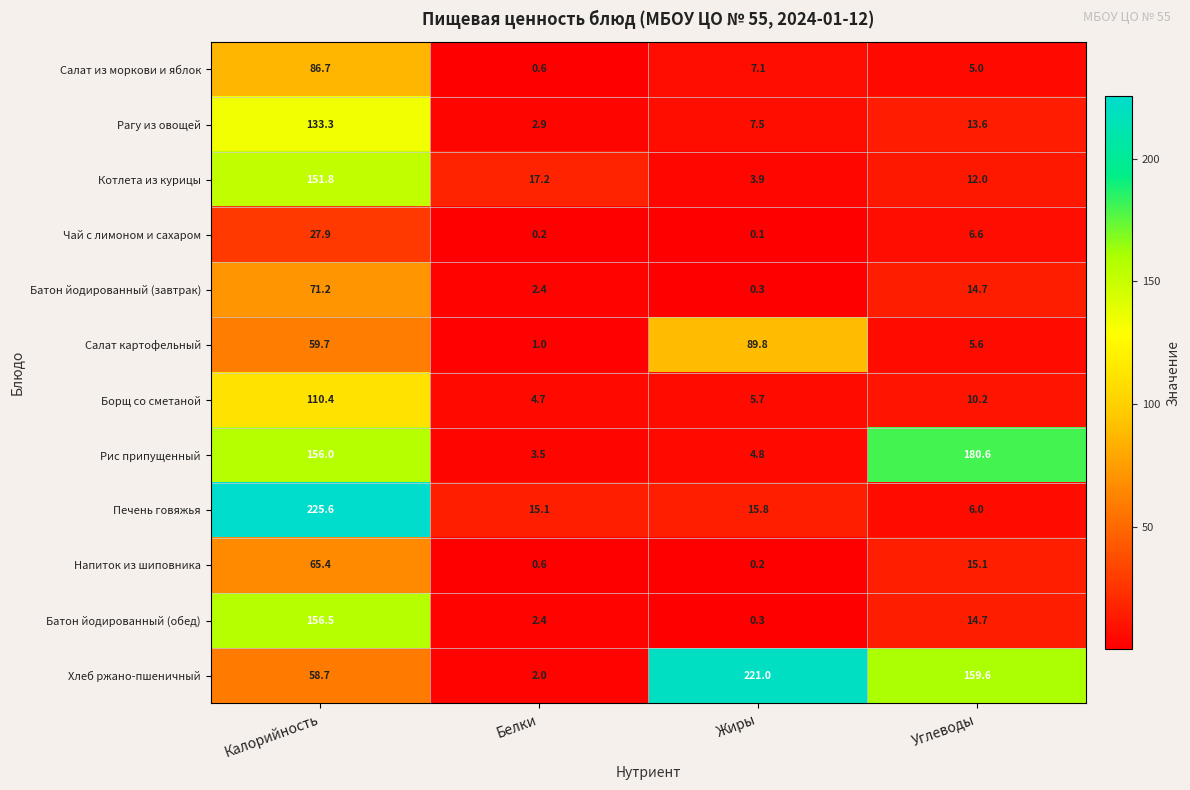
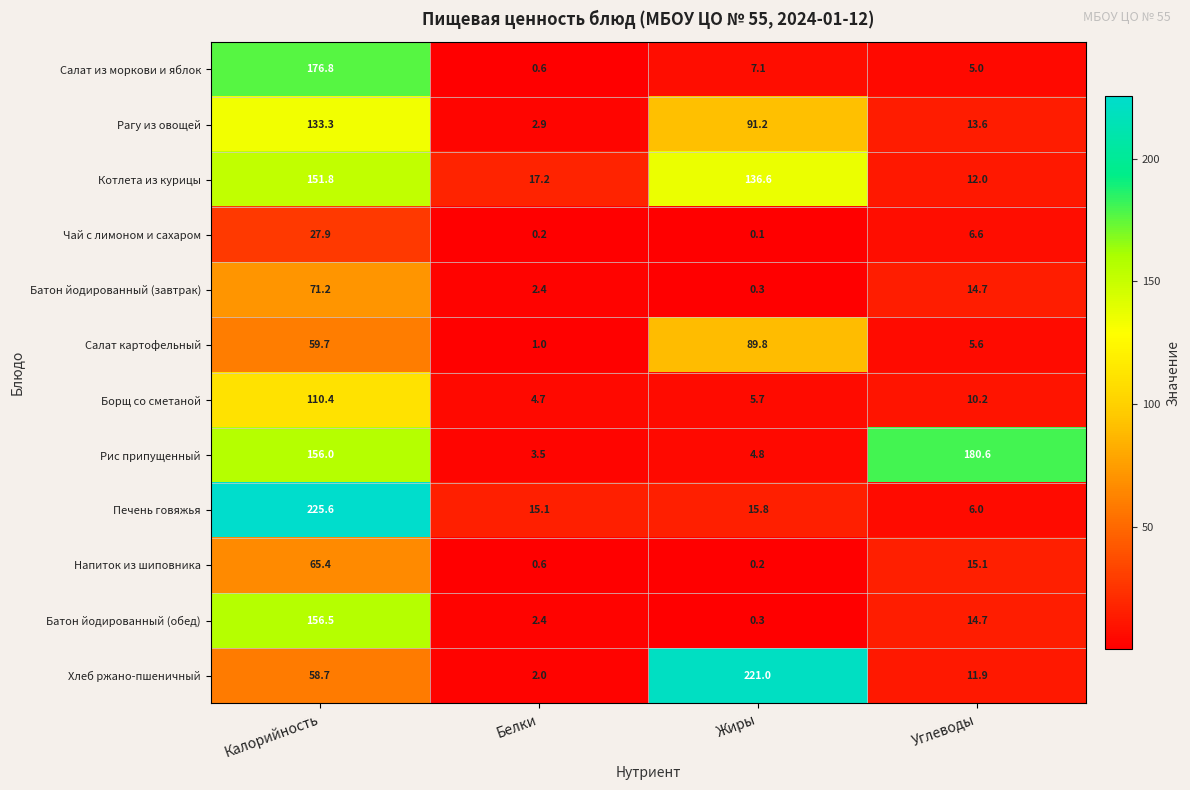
  {
    "Салат из моркови и яблок": {
-     "Калорийность": 86.7,
+     "Калорийность": 176.8,
      "Белки": 0.6,
      "Жиры": 7.1,
      "Углеводы": 5.0
    },
    "Рагу из овощей": {
      "Калорийность": 133.3,
      "Белки": 2.9,
-     "Жиры": 7.5,
+     "Жиры": 91.2,
      "Углеводы": 13.6
    },
    "Котлета из курицы": {
      "Калорийность": 151.8,
      "Белки": 17.2,
-     "Жиры": 3.9,
+     "Жиры": 136.6,
      "Углеводы": 12.0
    },
    "Чай с лимоном и сахаром": {
      "Калорийность": 27.9,
      "Белки": 0.2,
      "Жиры": 0.1,
      "Углеводы": 6.6
    },
    "Батон йодированный (завтрак)": {
      "Калорийность": 71.2,
      "Белки": 2.4,
      "Жиры": 0.3,
      "Углеводы": 14.7
    },
    "Салат картофельный": {
      "Калорийность": 59.7,
      "Белки": 1.0,
      "Жиры": 89.8,
      "Углеводы": 5.6
    },
    "Борщ со сметаной": {
      "Калорийность": 110.4,
      "Белки": 4.7,
      "Жиры": 5.7,
      "Углеводы": 10.2
    },
    "Рис припущенный": {
      "Калорийность": 156.0,
      "Белки": 3.5,
      "Жиры": 4.8,
      "Углеводы": 180.6
    },
    "Печень говяжья": {
      "Калорийность": 225.6,
      "Белки": 15.1,
      "Жиры": 15.8,
      "Углеводы": 6.0
    },
    "Напиток из шиповника": {
      "Калорийность": 65.4,
      "Белки": 0.6,
      "Жиры": 0.2,
      "Углеводы": 15.1
    },
    "Батон йодированный (обед)": {
      "Калорийность": 156.5,
      "Белки": 2.4,
      "Жиры": 0.3,
      "Углеводы": 14.7
    },
    "Хлеб ржано-пшеничный": {
      "Калорийность": 58.7,
      "Белки": 2.0,
      "Жиры": 221.0,
-     "Углеводы": 159.6
+     "Углеводы": 11.9
    }
  }
